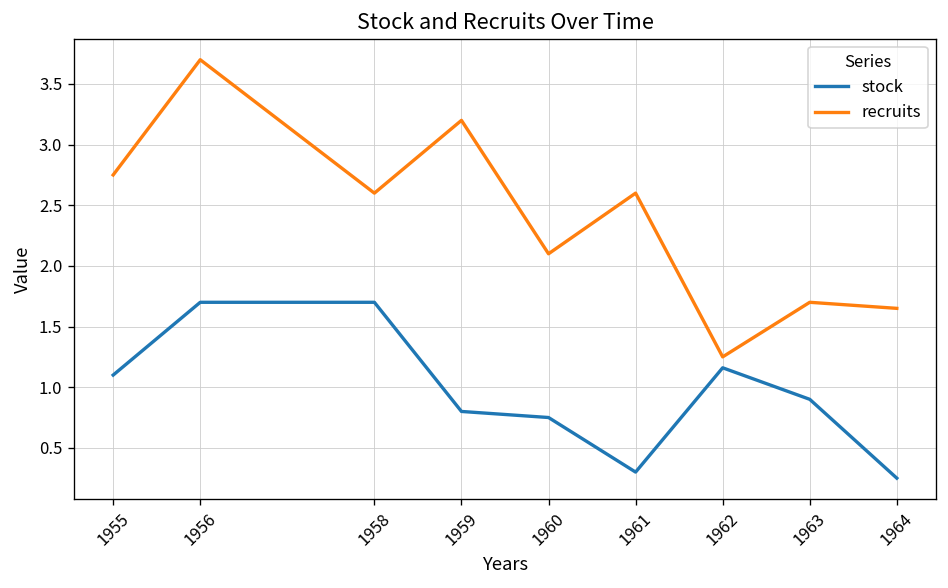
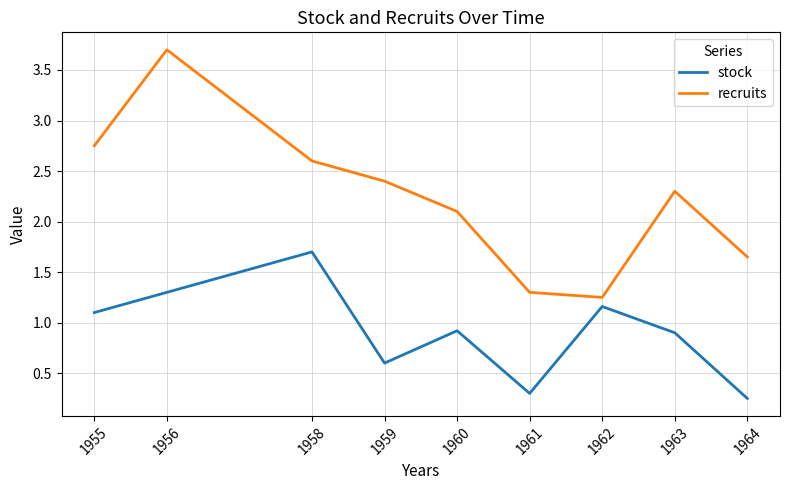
  {
    "stock": {
      "1955": 1.10,
-     "1956": 1.7,
+     "1956": 1.3,
      "1958": 1.70,
-     "1959": 0.8,
-     "1960": 0.75,
+     "1959": 0.6,
+     "1960": 0.92,
      "1961": 0.30,
      "1962": 1.16,
      "1963": 0.90,
      "1964": 0.25
    },
    "recruits": {
      "1955": 2.75,
      "1956": 3.7,
      "1958": 2.6,
-     "1959": 3.2,
+     "1959": 2.4,
      "1960": 2.1,
-     "1961": 2.6,
+     "1961": 1.3,
      "1962": 1.25,
-     "1963": 1.7,
+     "1963": 2.3,
      "1964": 1.65
    }
  }
